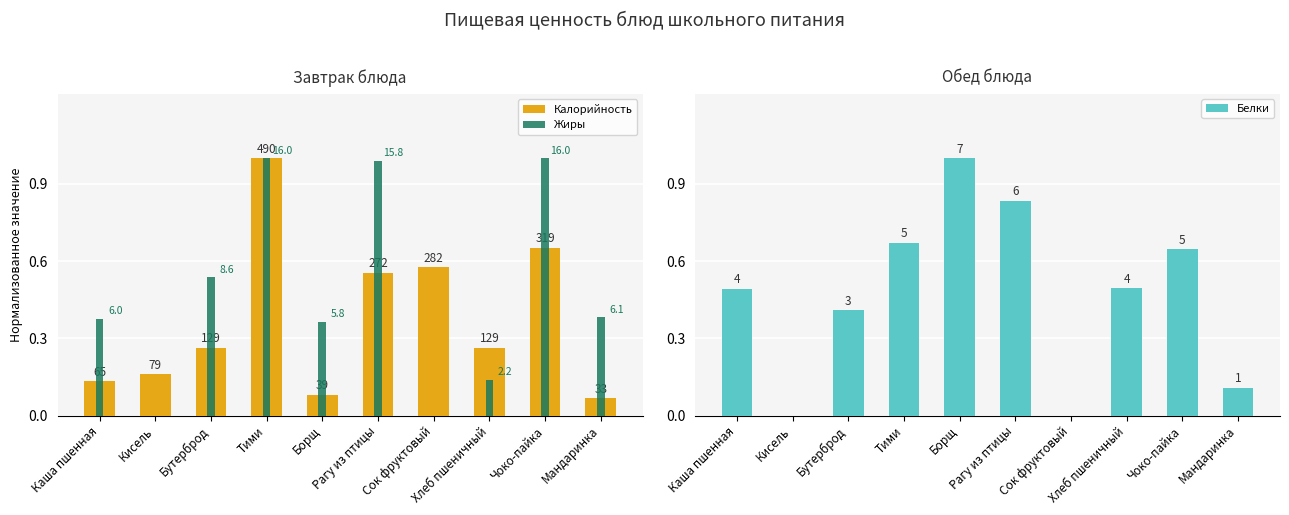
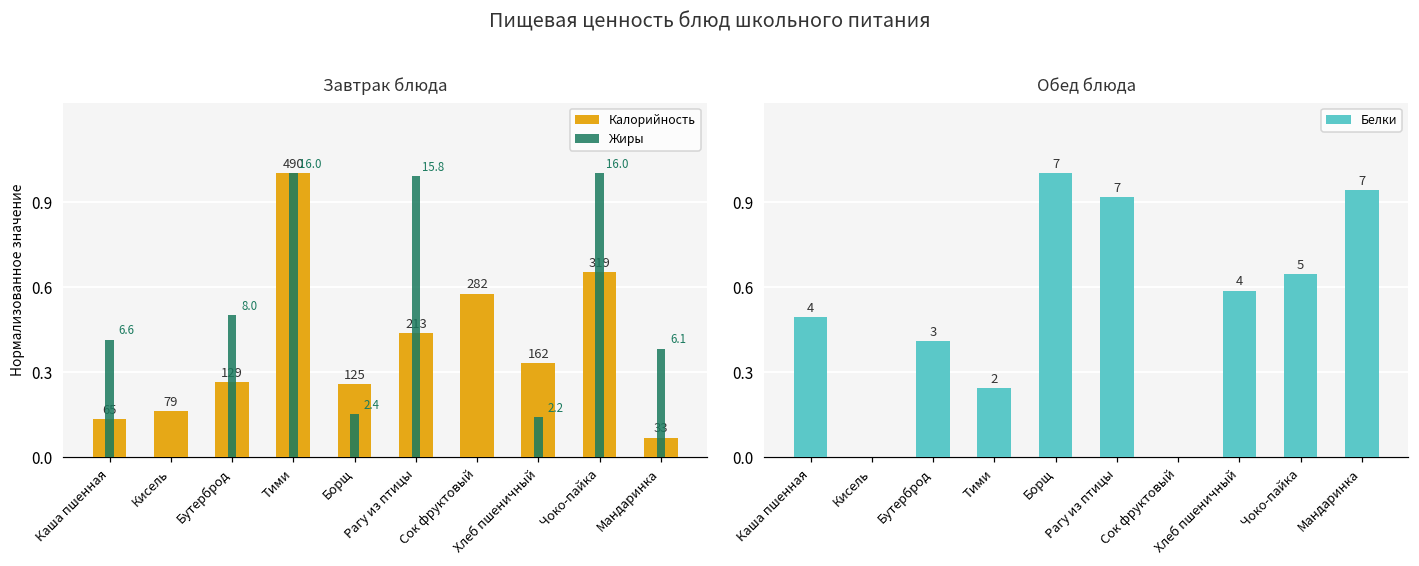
  {
    "Завтрак блюда": {
      "Калорийность": {
-       "Борщ": 39,
-       "Рагу из птицы": 272,
-       "Хлеб пшеничный": 129
+       "Борщ": 125,
+       "Рагу из птицы": 213,
+       "Хлеб пшеничный": 162
      },
      "Жиры": {
-       "Каша пшенная": 6.0,
-       "Бутерброд": 8.6,
-       "Борщ": 5.8
+       "Каша пшенная": 6.6,
+       "Бутерброд": 8.0,
+       "Борщ": 2.4
      }
    },
    "Обед блюда": {
-     "Тими": 5,
-     "Рагу из птицы": 6,
-     "Хлеб пшеничный": 0.49,
-     "Мандаринка": 1
+     "Тими": 2,
+     "Рагу из птицы": 7,
+     "Хлеб пшеничный": 0.59,
+     "Мандаринка": 7
    }
  }
